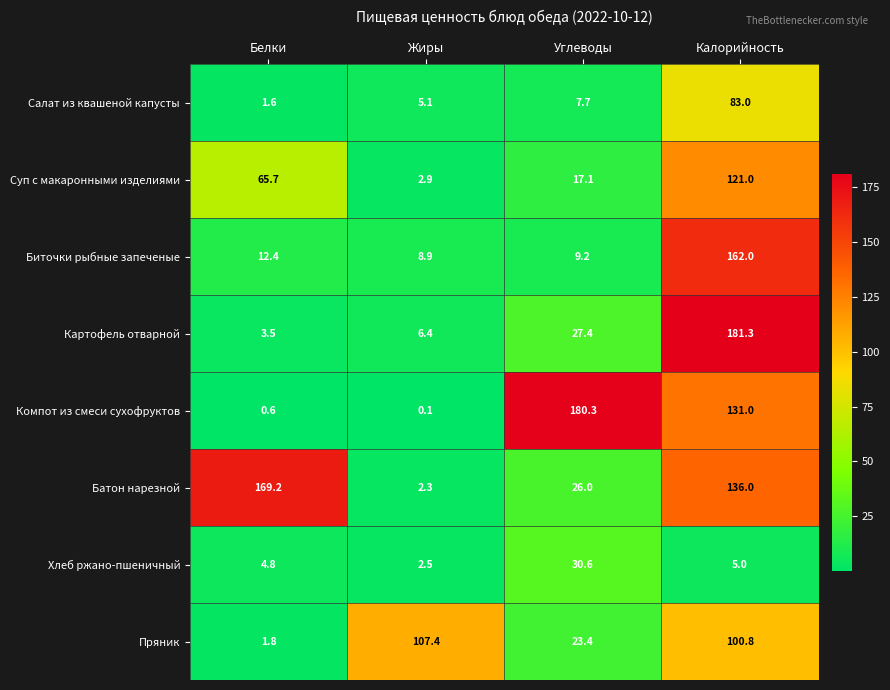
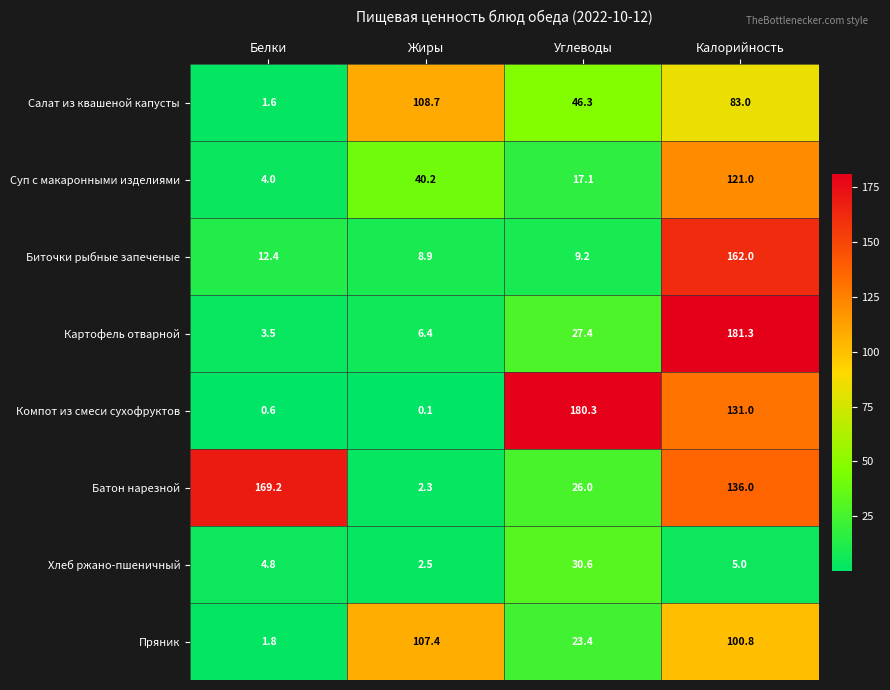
  {
    "Салат из квашеной капусты": {
      "Белки": 1.6,
-     "Жиры": 5.1,
-     "Углеводы": 7.7,
+     "Жиры": 108.7,
+     "Углеводы": 46.3,
      "Калорийность": 83.0
    },
    "Суп с макаронными изделиями": {
-     "Белки": 65.7,
-     "Жиры": 2.9,
+     "Белки": 4.0,
+     "Жиры": 40.2,
      "Углеводы": 17.1,
      "Калорийность": 121.0
    },
    "Биточки рыбные запеченые": {
      "Белки": 12.4,
      "Жиры": 8.9,
      "Углеводы": 9.2,
      "Калорийность": 162.0
    },
    "Картофель отварной": {
      "Белки": 3.5,
      "Жиры": 6.4,
      "Углеводы": 27.4,
      "Калорийность": 181.3
    },
    "Компот из смеси сухофруктов": {
      "Белки": 0.6,
      "Жиры": 0.1,
      "Углеводы": 180.3,
      "Калорийность": 131.0
    },
    "Батон нарезной": {
      "Белки": 169.2,
      "Жиры": 2.3,
      "Углеводы": 26.0,
      "Калорийность": 136.0
    },
    "Хлеб ржано-пшеничный": {
      "Белки": 4.8,
      "Жиры": 2.5,
      "Углеводы": 30.6,
      "Калорийность": 5.0
    },
    "Пряник": {
      "Белки": 1.8,
      "Жиры": 107.4,
      "Углеводы": 23.4,
      "Калорийность": 100.8
    }
  }
